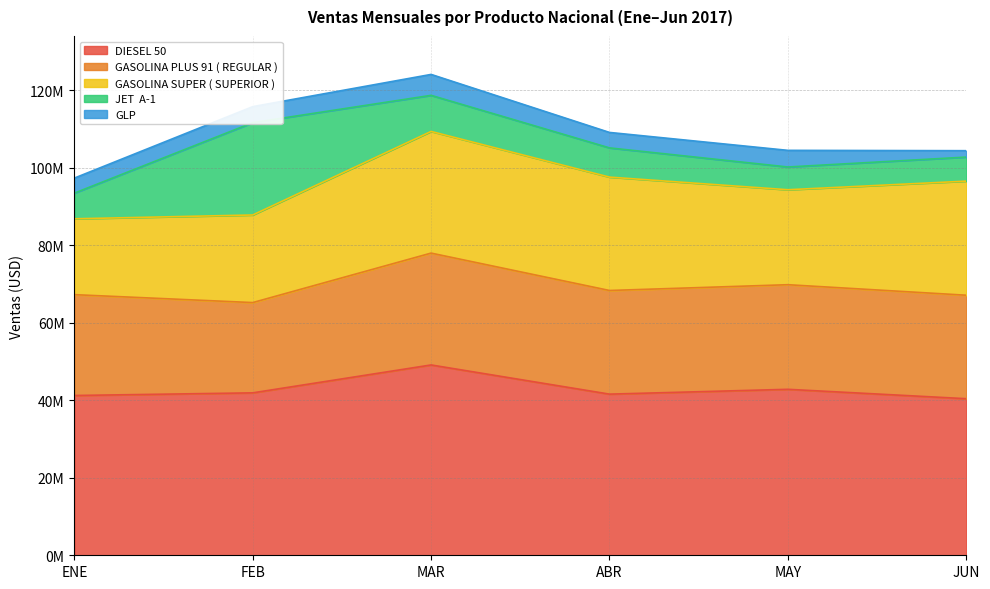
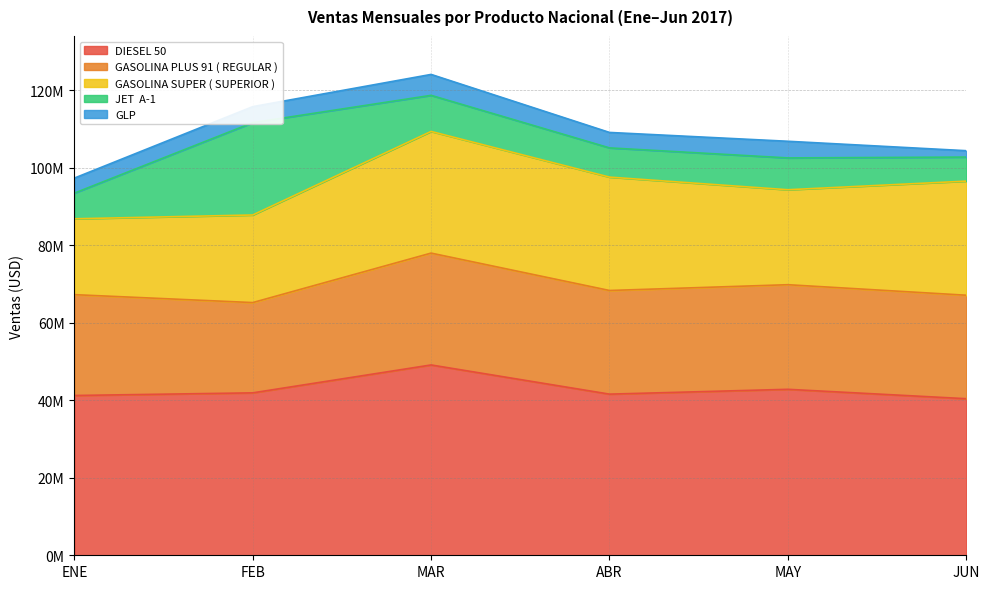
  {
    "GASOLINA SUPER ( SUPERIOR )": {
      "ENE": 20000000,
      "FEB": 23000000,
      "MAR": 31000000,
      "ABR": 29000000,
      "MAY": 25000000,
      "JUN": 29000000
    },
    "JET A-1": {
      "ENE": 7000000,
      "MAR": 9000000,
      "ABR": 8000000,
-     "MAY": 6000000,
+     "MAY": 8000000,
      "JUN": 6000000
    },
    "GLP": {
      "ENE": 4000000,
      "MAR": 5000000,
      "ABR": 4000000,
      "MAY": 4000000,
      "JUN": 2000000
    }
  }
